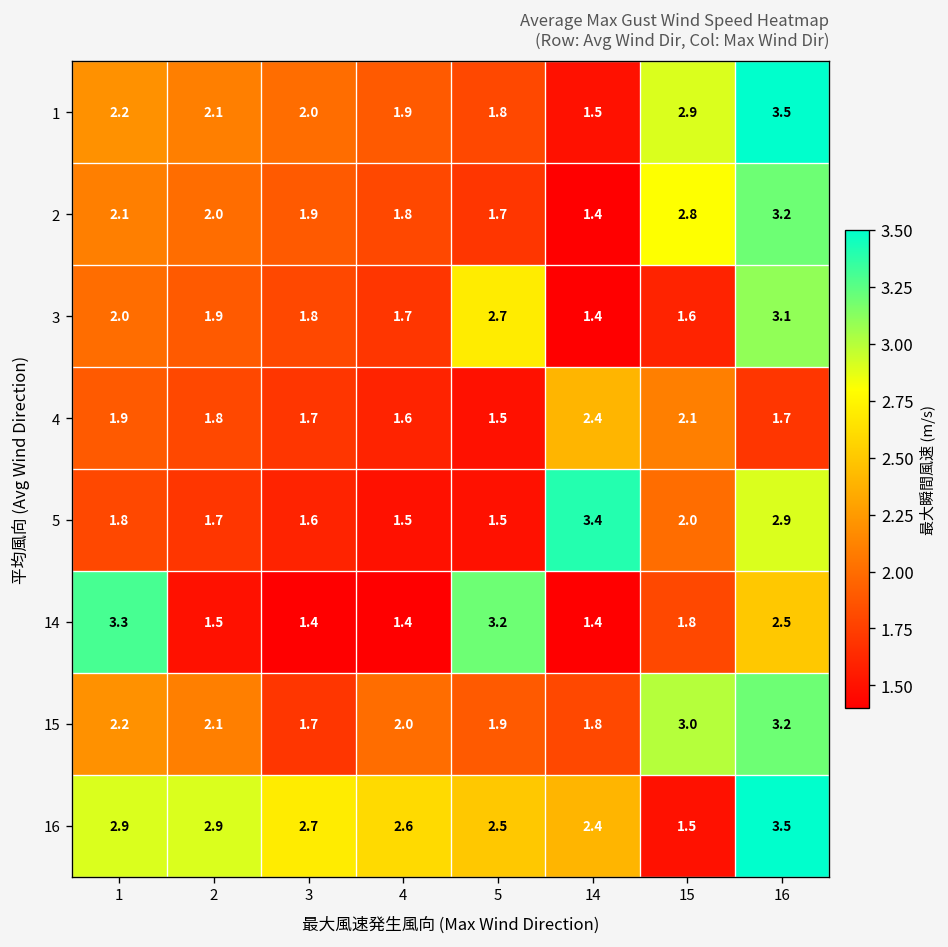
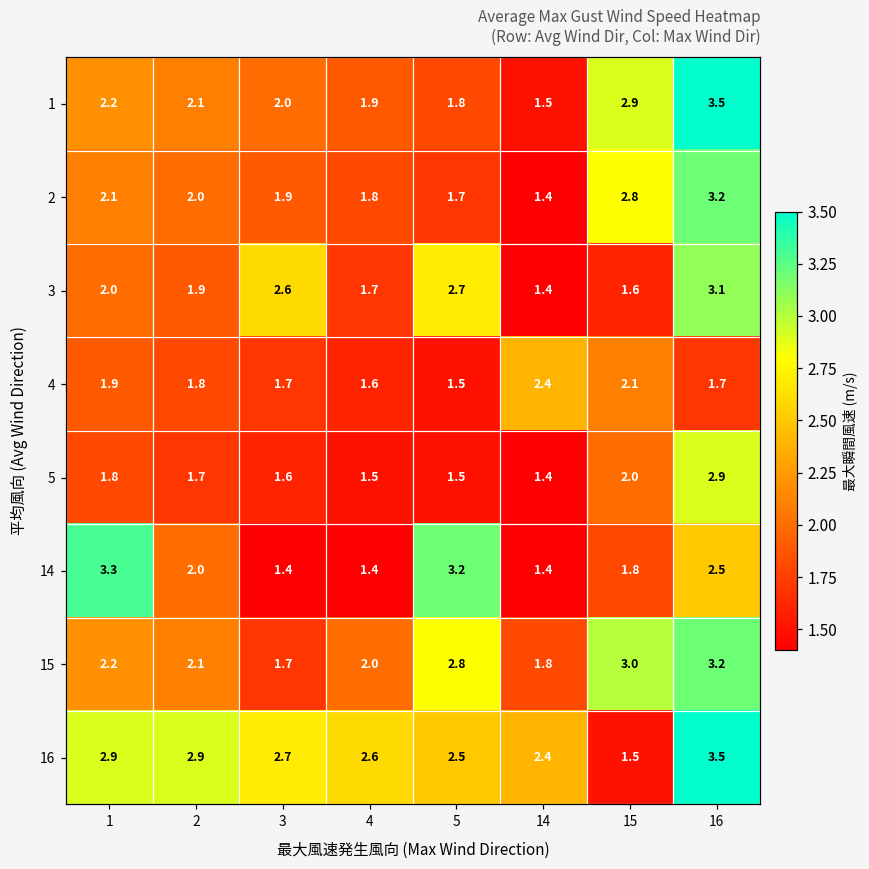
  {
    "1": {
      "1": 2.2,
      "2": 2.1,
      "3": 2.0,
      "4": 1.9,
      "5": 1.8,
      "14": 1.5,
      "15": 2.9,
      "16": 3.5
    },
    "2": {
      "1": 2.1,
      "2": 2.0,
      "3": 1.9,
      "4": 1.8,
      "5": 1.7,
      "14": 1.4,
      "15": 2.8,
      "16": 3.2
    },
    "3": {
      "1": 2.0,
      "2": 1.9,
-     "3": 1.8,
+     "3": 2.6,
      "4": 1.7,
      "5": 2.7,
      "14": 1.4,
      "15": 1.6,
      "16": 3.1
    },
    "4": {
      "1": 1.9,
      "2": 1.8,
      "3": 1.7,
      "4": 1.6,
      "5": 1.5,
      "14": 2.4,
      "15": 2.1,
      "16": 1.7
    },
    "5": {
      "1": 1.8,
      "2": 1.7,
      "3": 1.6,
      "4": 1.5,
      "5": 1.5,
-     "14": 3.4,
+     "14": 1.4,
      "15": 2.0,
      "16": 2.9
    },
    "14": {
      "1": 3.3,
-     "2": 1.5,
+     "2": 2.0,
      "3": 1.4,
      "4": 1.4,
      "5": 3.2,
      "14": 1.4,
      "15": 1.8,
      "16": 2.5
    },
    "15": {
      "1": 2.2,
      "2": 2.1,
      "3": 1.7,
      "4": 2.0,
-     "5": 1.9,
+     "5": 2.8,
      "14": 1.8,
      "15": 3.0,
      "16": 3.2
    },
    "16": {
      "1": 2.9,
      "2": 2.9,
      "3": 2.7,
      "4": 2.6,
      "5": 2.5,
      "14": 2.4,
      "15": 1.5,
      "16": 3.5
    }
  }
